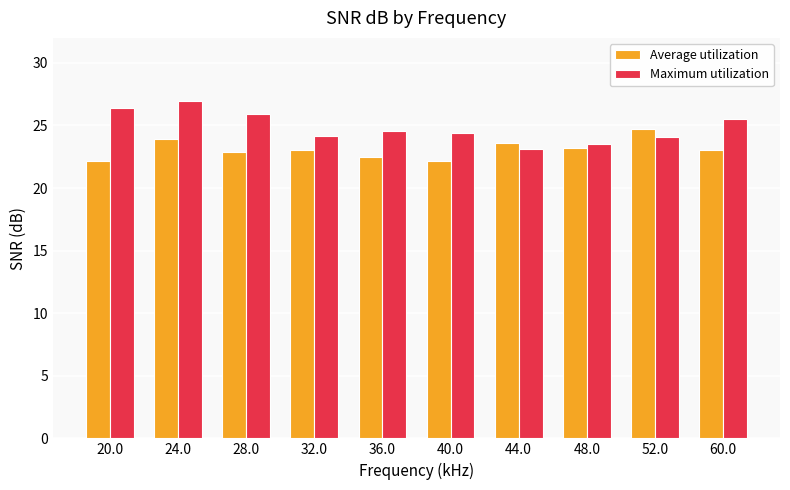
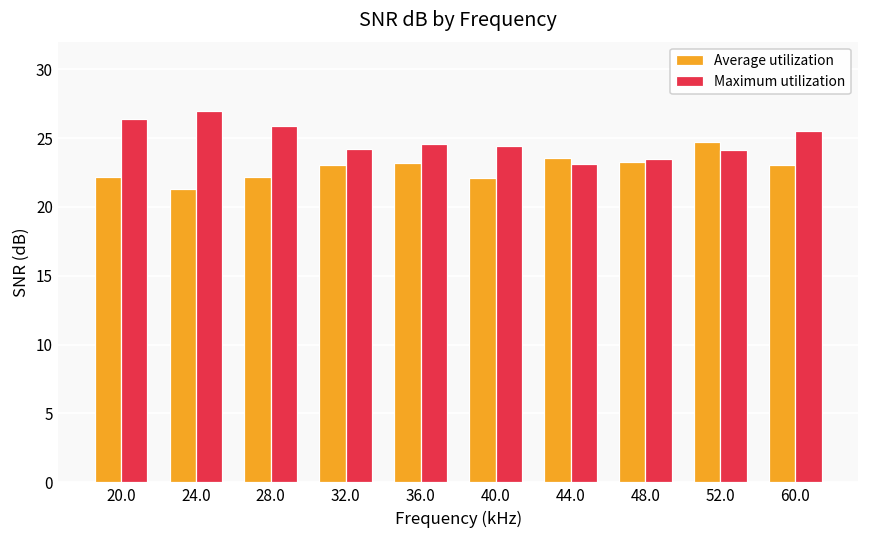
  {
    "Average utilization": {
      "20.0": 22.2,
-     "24.0": 23.9,
-     "28.0": 22.9,
+     "24.0": 21.3,
+     "28.0": 22.2,
      "32.0": 23.1,
-     "36.0": 22.5,
+     "36.0": 23.2,
      "40.0": 22.1,
      "44.0": 23.6,
      "48.0": 23.2,
      "52.0": 24.7,
      "60.0": 23.1
    },
    "Maximum utilization": {
      "20.0": 26.4,
      "24.0": 27.0,
      "28.0": 25.9,
      "32.0": 24.2,
      "36.0": 24.6,
      "40.0": 24.4,
      "44.0": 23.1,
      "48.0": 23.5,
      "52.0": 24.1,
      "60.0": 25.5
    }
  }
